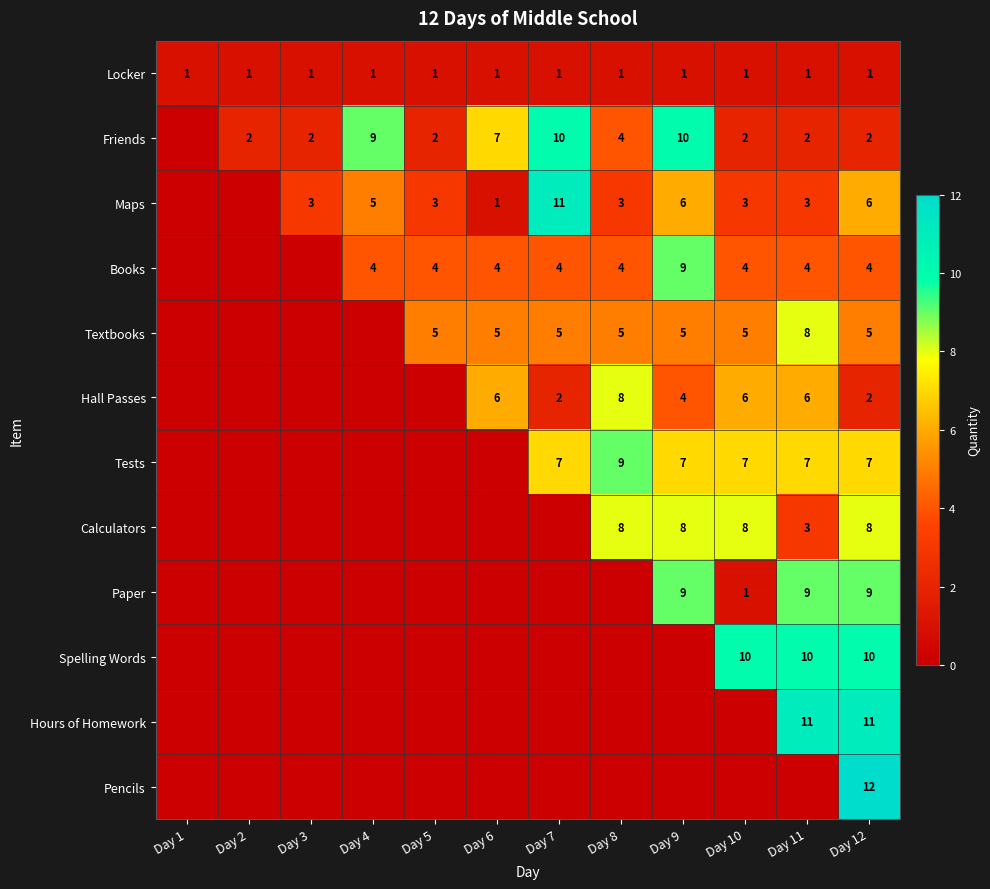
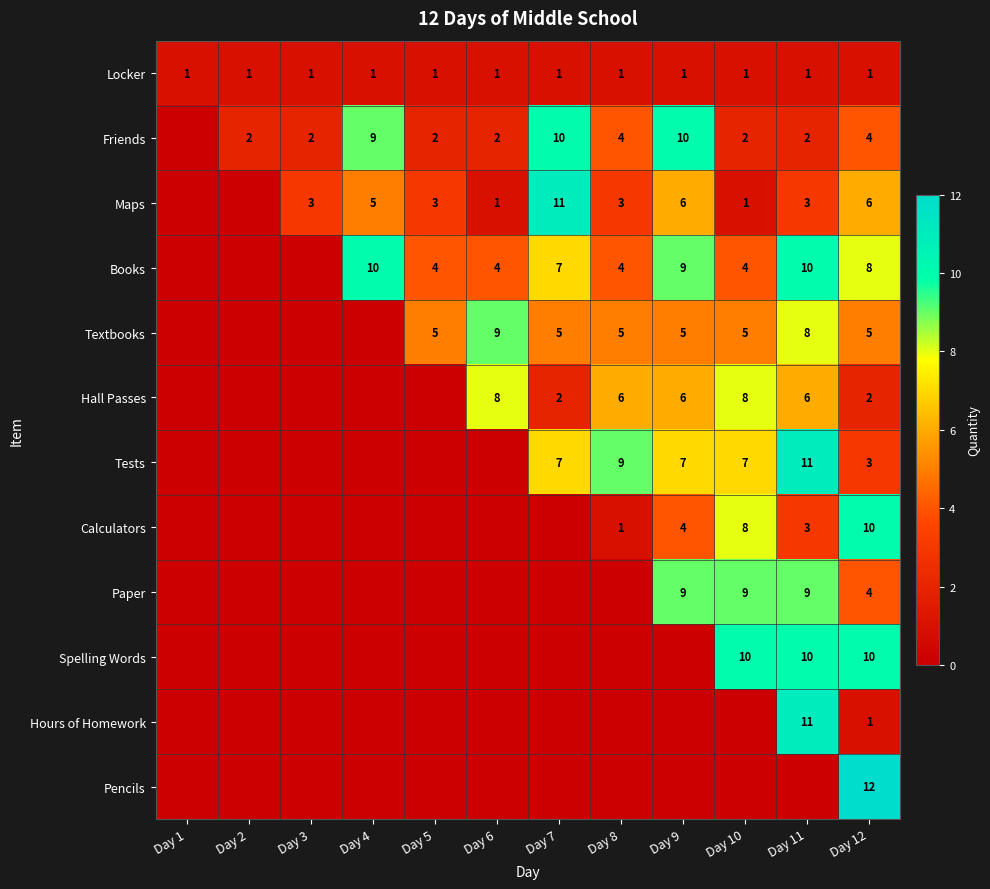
  {
    "Locker": {
      "Day 1": 1,
      "Day 2": 1,
      "Day 3": 1,
      "Day 4": 1,
      "Day 5": 1,
      "Day 6": 1,
      "Day 7": 1,
      "Day 8": 1,
      "Day 9": 1,
      "Day 10": 1,
      "Day 11": 1,
      "Day 12": 1
    },
    "Friends": {
      "Day 2": 2,
      "Day 3": 2,
      "Day 4": 9,
      "Day 5": 2,
-     "Day 6": 7,
+     "Day 6": 2,
      "Day 7": 10,
      "Day 8": 4,
      "Day 9": 10,
      "Day 10": 2,
      "Day 11": 2,
-     "Day 12": 2
+     "Day 12": 4
    },
    "Maps": {
      "Day 3": 3,
      "Day 4": 5,
      "Day 5": 3,
      "Day 6": 1,
      "Day 7": 11,
      "Day 8": 3,
      "Day 9": 6,
-     "Day 10": 3,
+     "Day 10": 1,
      "Day 11": 3,
      "Day 12": 6
    },
    "Books": {
-     "Day 4": 4,
+     "Day 4": 10,
      "Day 5": 4,
      "Day 6": 4,
-     "Day 7": 4,
+     "Day 7": 7,
      "Day 8": 4,
      "Day 9": 9,
      "Day 10": 4,
-     "Day 11": 4,
-     "Day 12": 4
+     "Day 11": 10,
+     "Day 12": 8
    },
    "Textbooks": {
      "Day 5": 5,
-     "Day 6": 5,
+     "Day 6": 9,
      "Day 7": 5,
      "Day 8": 5,
      "Day 9": 5,
      "Day 10": 5,
      "Day 11": 8,
      "Day 12": 5
    },
    "Hall Passes": {
-     "Day 6": 6,
+     "Day 6": 8,
      "Day 7": 2,
-     "Day 8": 8,
-     "Day 9": 4,
-     "Day 10": 6,
+     "Day 8": 6,
+     "Day 9": 6,
+     "Day 10": 8,
      "Day 11": 6,
      "Day 12": 2
    },
    "Tests": {
      "Day 7": 7,
      "Day 8": 9,
      "Day 9": 7,
      "Day 10": 7,
-     "Day 11": 7,
-     "Day 12": 7
+     "Day 11": 11,
+     "Day 12": 3
    },
    "Calculators": {
-     "Day 8": 8,
-     "Day 9": 8,
+     "Day 8": 1,
+     "Day 9": 4,
      "Day 10": 8,
      "Day 11": 3,
-     "Day 12": 8
+     "Day 12": 10
    },
    "Paper": {
      "Day 9": 9,
-     "Day 10": 1,
+     "Day 10": 9,
      "Day 11": 9,
-     "Day 12": 9
+     "Day 12": 4
    },
    "Spelling Words": {
      "Day 10": 10,
      "Day 11": 10,
      "Day 12": 10
    },
    "Hours of Homework": {
      "Day 11": 11,
-     "Day 12": 11
+     "Day 12": 1
    },
    "Pencils": {
      "Day 12": 12
    }
  }
